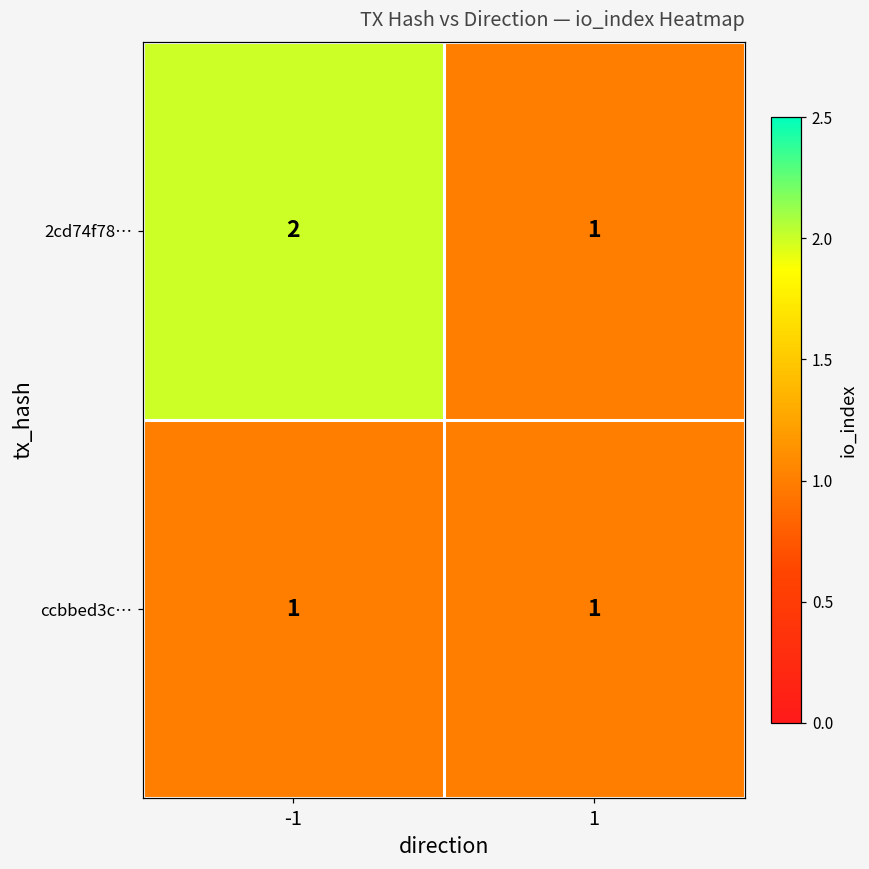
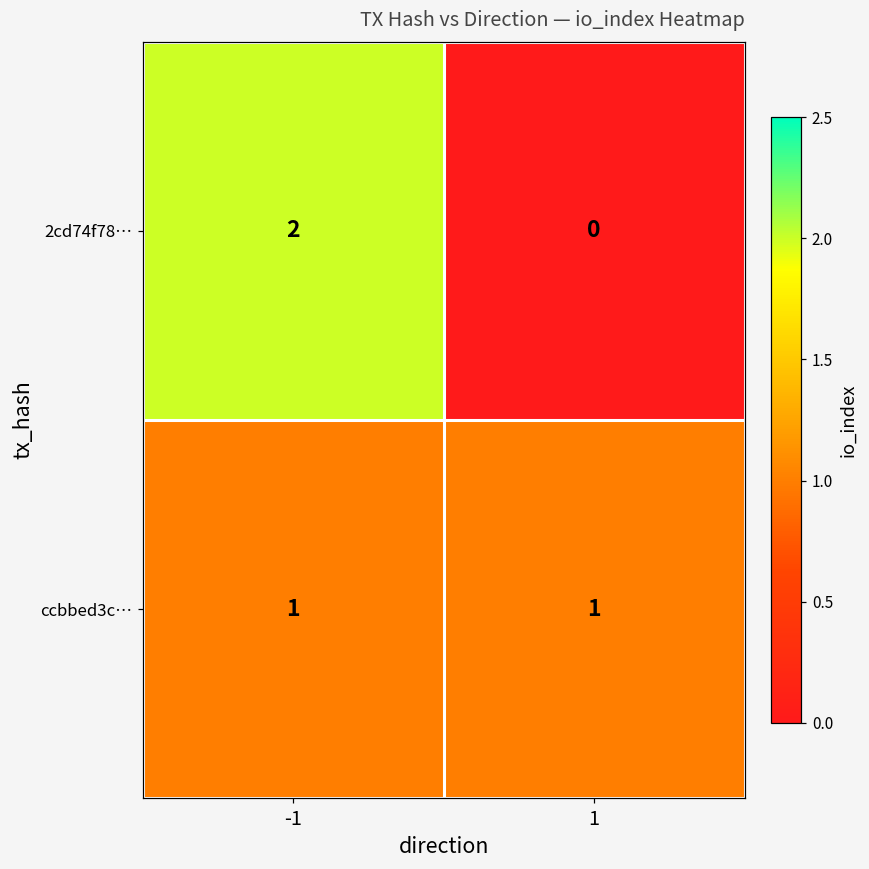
  {
    "2cd74f78…": {
      "-1": 2,
-     "1": 1
+     "1": 0
    },
    "ccbbed3c…": {
      "-1": 1,
      "1": 1
    }
  }
